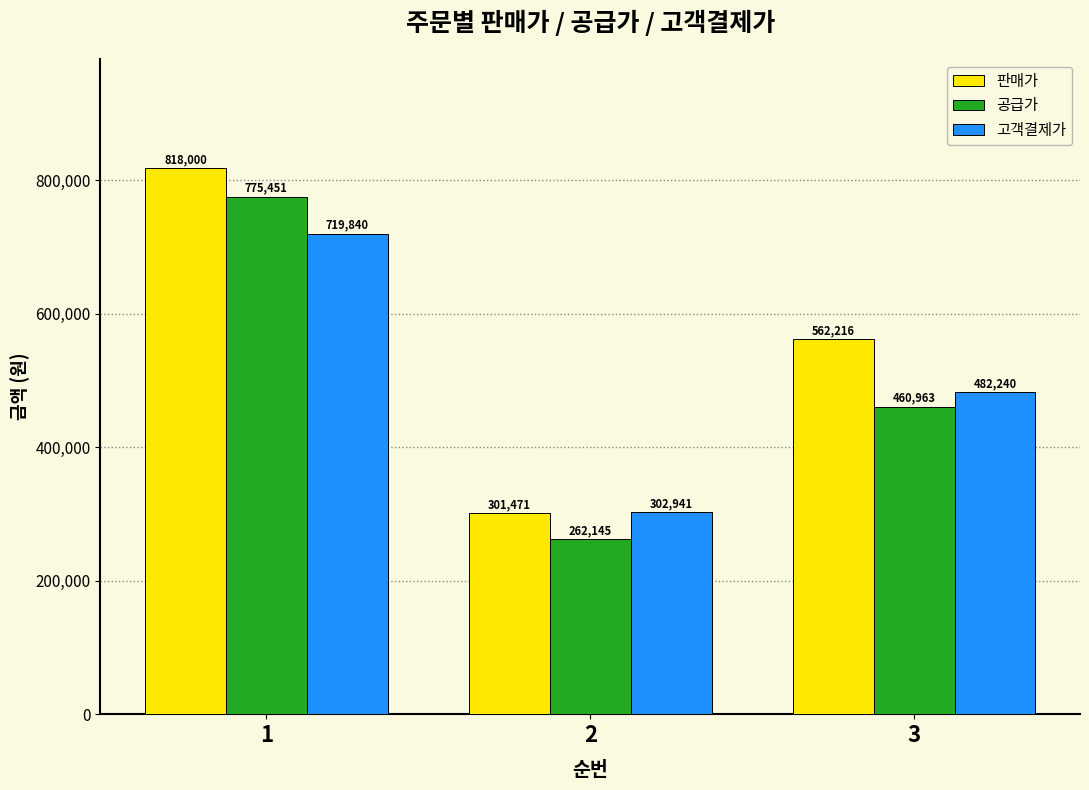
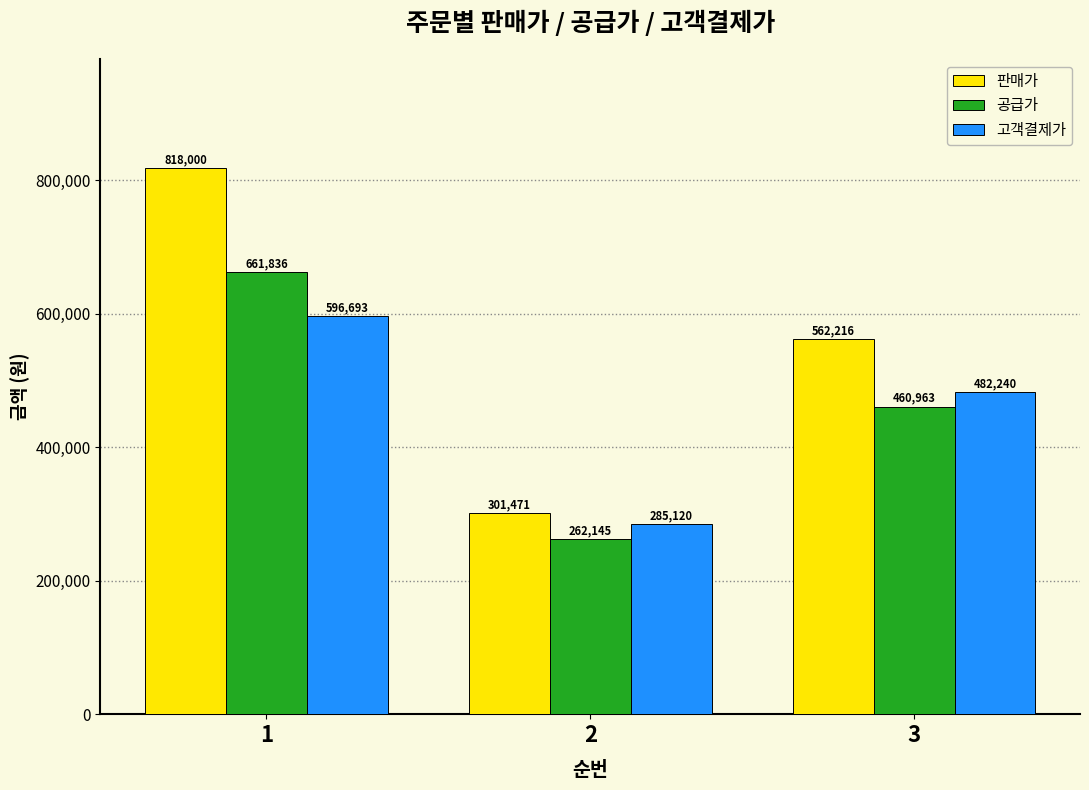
  {
    "판매가": {
      "1": "818,000",
      "2": "301,471",
      "3": "562,216"
    },
    "공급가": {
-     "1": "775,451",
+     "1": "661,836",
      "2": "262,145",
      "3": "460,963"
    },
    "고객결제가": {
-     "1": "719,840",
-     "2": "302,941",
+     "1": "596,693",
+     "2": "285,120",
      "3": "482,240"
    }
  }
